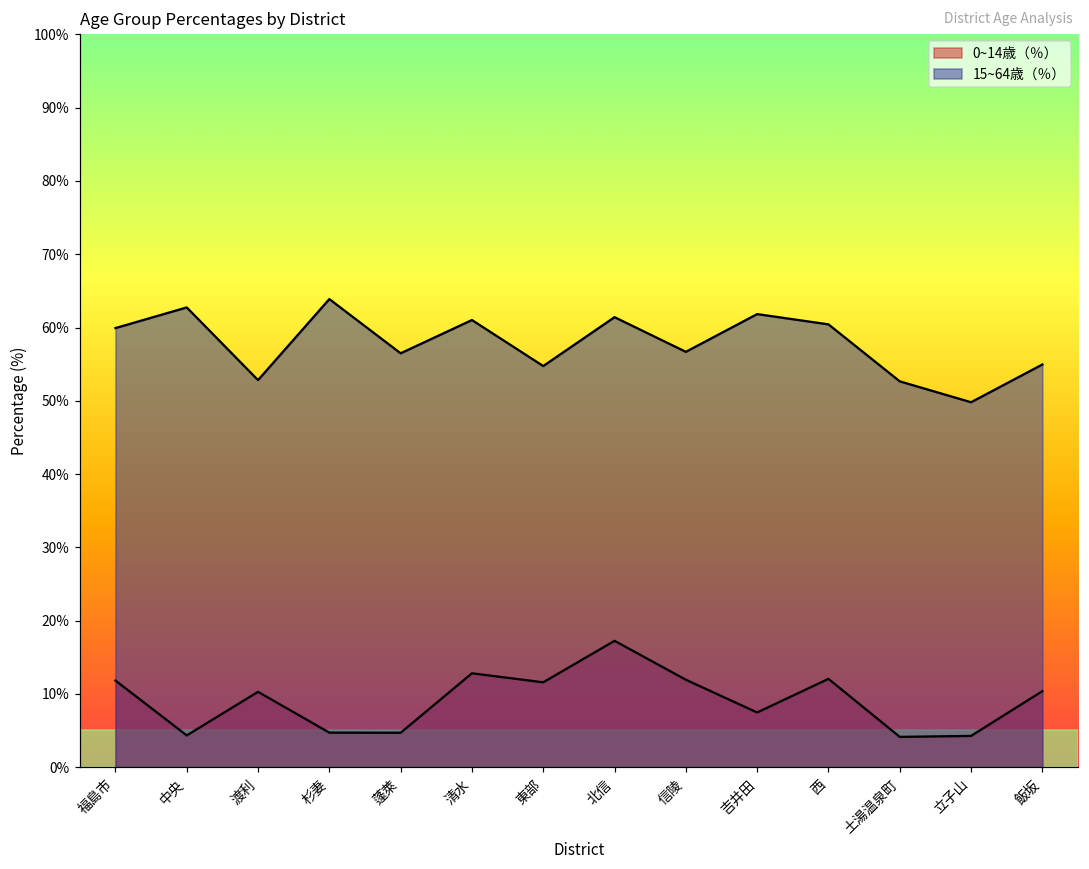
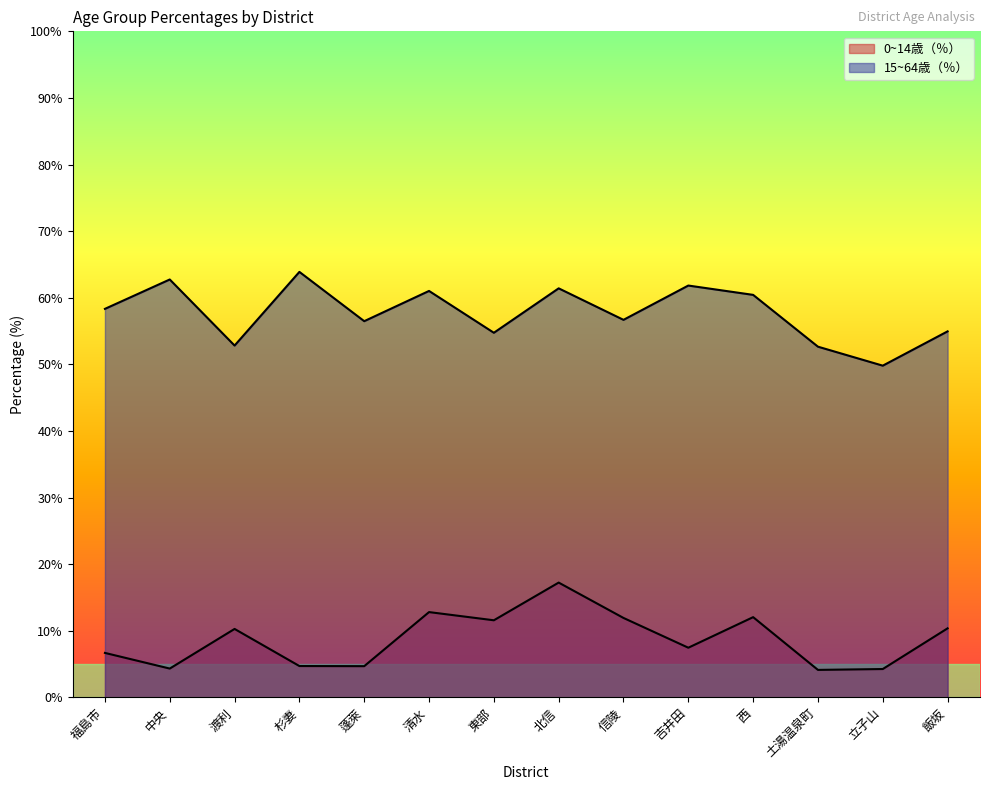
  {
    "0~14歳（％）": {
-     "福島市": "12%",
+     "福島市": "7%",
      "渡利": "10%",
      "清水": "13%",
      "東部": "12%",
      "北信": "17%",
      "信陵": "12%",
      "吉井田": "7%",
      "西": "12%",
      "飯坂": "10%"
    },
    "15~64歳（％）": {
-     "福島市": "60%",
+     "福島市": "58%",
      "中央": "63%",
      "渡利": "53%",
      "杉妻": "64%",
      "蓬萊": "56%",
      "清水": "61%",
      "東部": "55%",
      "北信": "61%",
      "信陵": "57%",
      "吉井田": "62%",
      "西": "60%",
      "土湯温泉町": "53%",
      "立子山": "50%",
      "飯坂": "55%"
    }
  }
